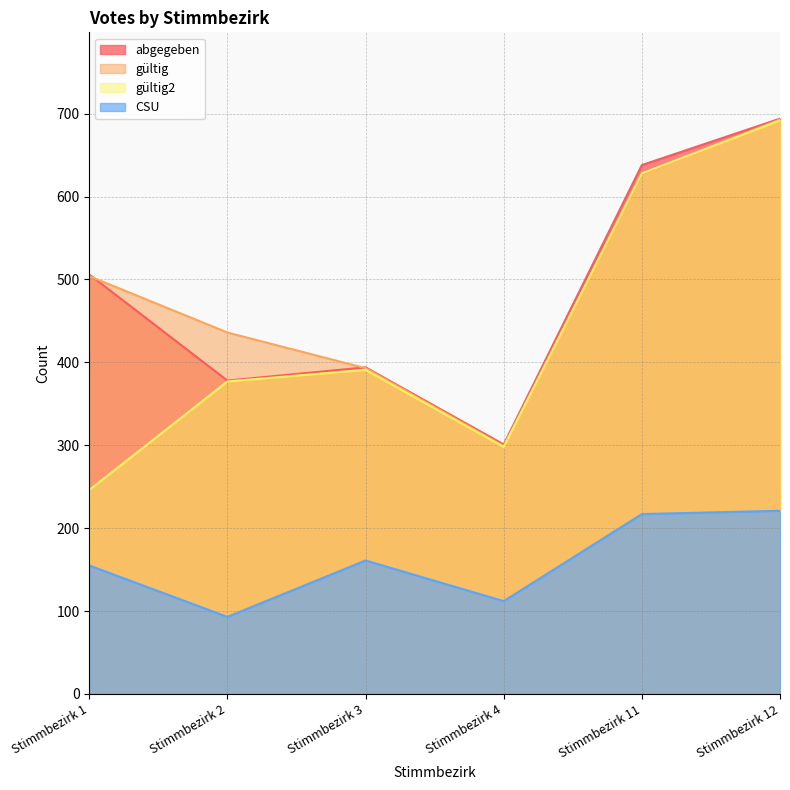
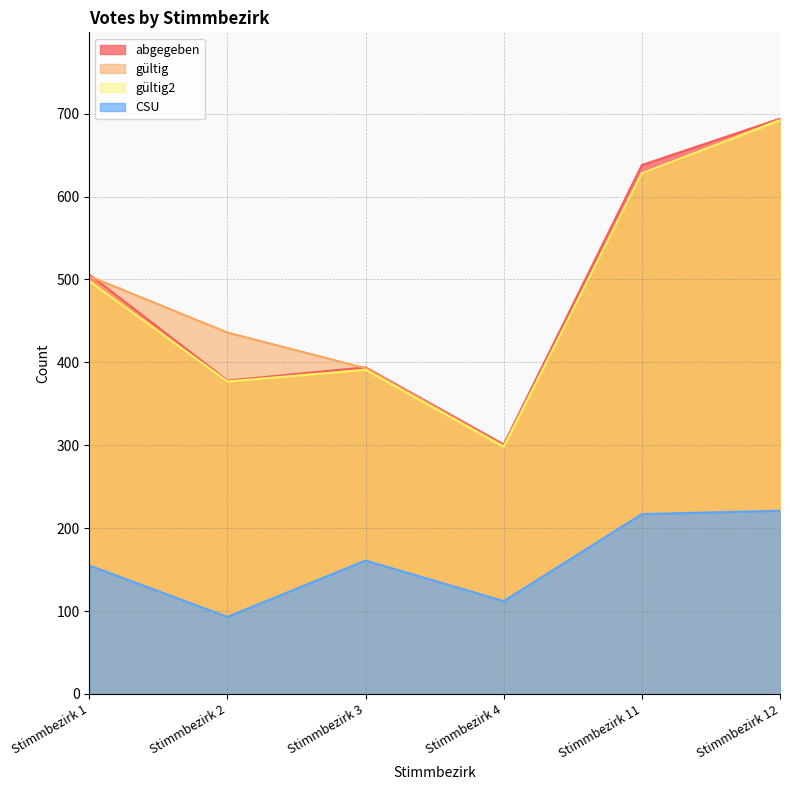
  {
    "abgegeben": {
      "Stimmbezirk 11": 640
    },
    "gültig": {
      "Stimmbezirk 2": 440
    },
    "gültig2": {
-     "Stimmbezirk 1": 250
+     "Stimmbezirk 1": 500
    },
    "CSU": {
      "Stimmbezirk 1": 160,
      "Stimmbezirk 2": 90,
      "Stimmbezirk 3": 160,
      "Stimmbezirk 4": 110,
      "Stimmbezirk 11": 220,
      "Stimmbezirk 12": 220
    }
  }
